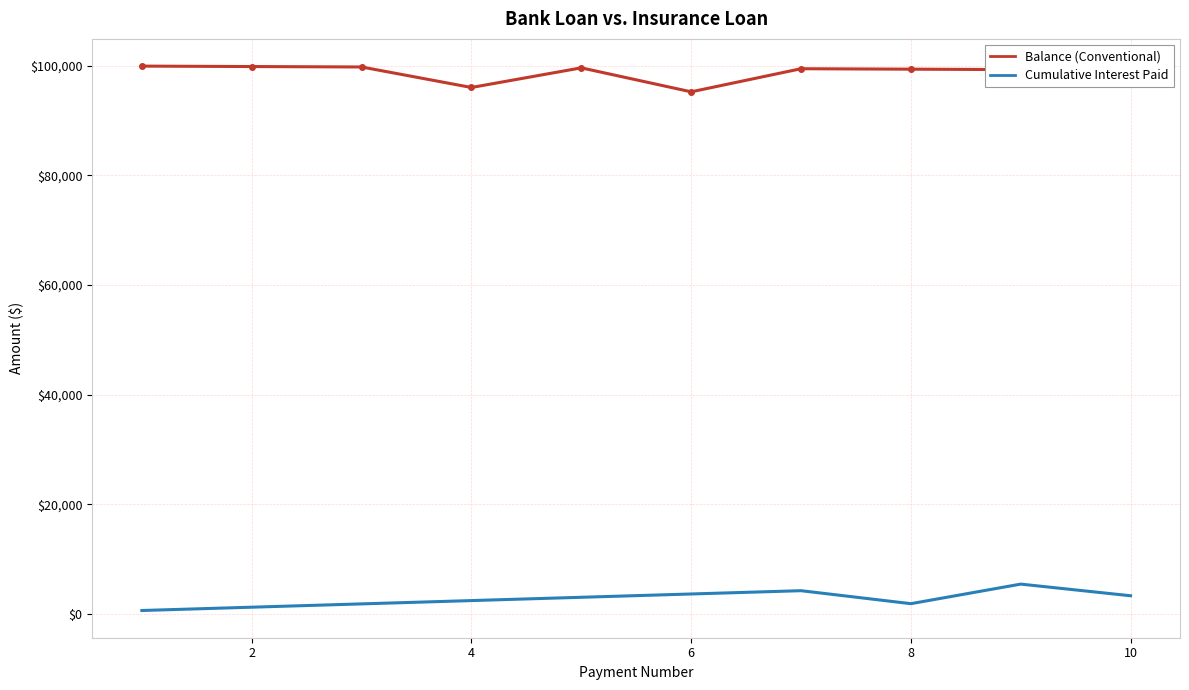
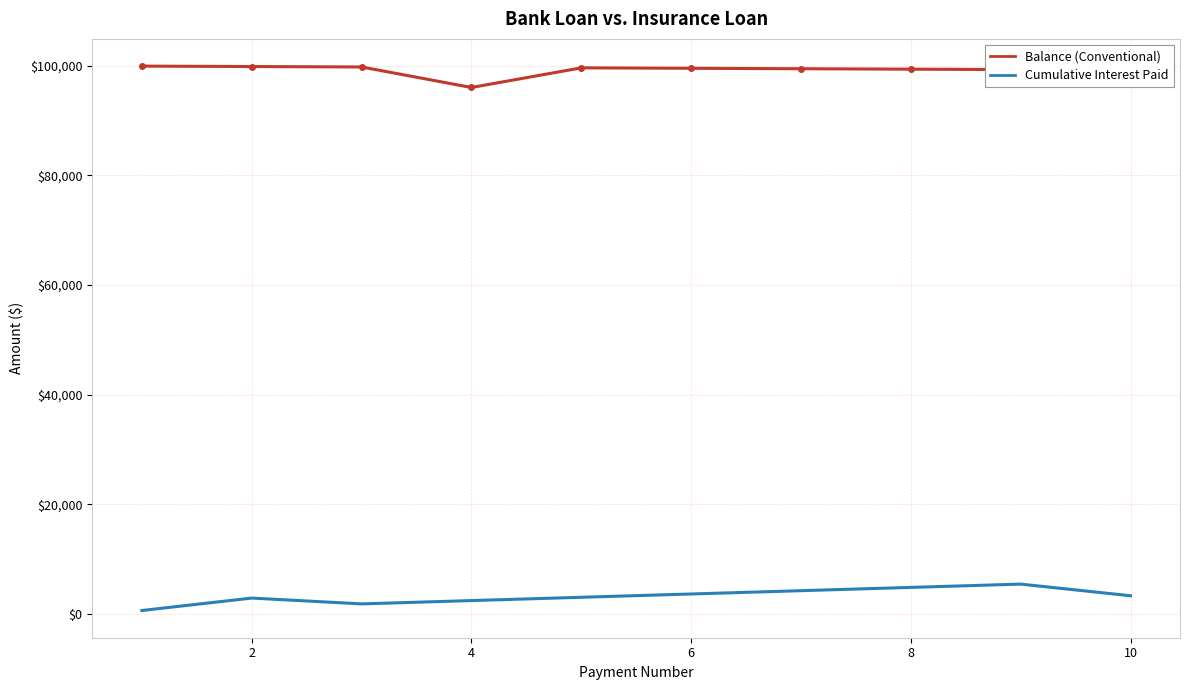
  {
    "Balance (Conventional)": {
      "2": "$100,000",
      "4": "$96,000",
-     "6": "$95,000",
+     "6": "$100,000",
      "8": "$99,000"
    },
    "Cumulative Interest Paid": {
-     "2": "$1,000",
+     "2": "$3,000",
      "4": "$2,000",
      "6": "$4,000",
-     "8": "$2,000",
+     "8": "$5,000",
      "10": "$3,000"
    }
  }
